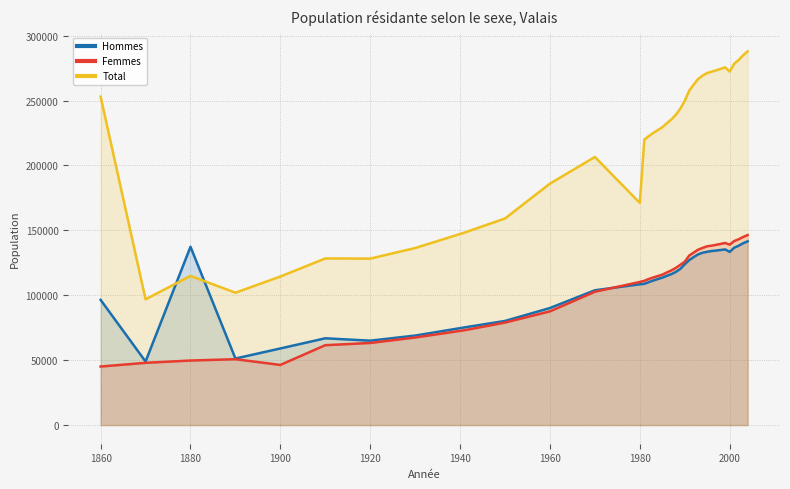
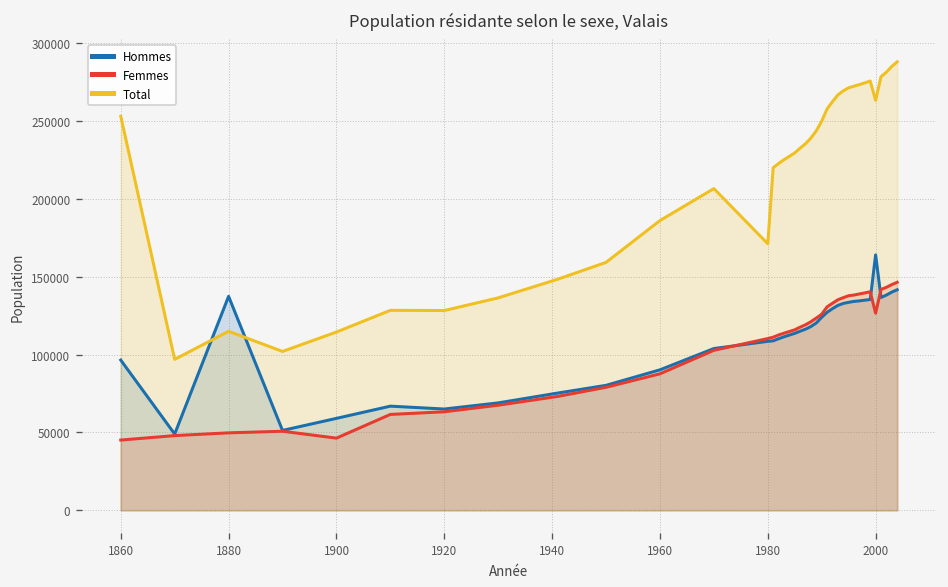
  {
    "Hommes": {
      "1860": 96000,
      "1880": 137000,
      "1900": 59000,
      "1960": 90000,
-     "2000": 133000
+     "2000": 164000
    },
    "Femmes": {
      "1860": 45000,
      "1880": 50000,
      "1900": 46000,
      "1960": 88000,
-     "2000": 139000
+     "2000": 127000
    },
    "Total": {
      "1860": 253000,
      "1880": 115000,
      "1900": 114000,
      "1920": 128000,
      "1960": 186000,
      "1980": 171000,
-     "2000": 272000
+     "2000": 263000
    }
  }
